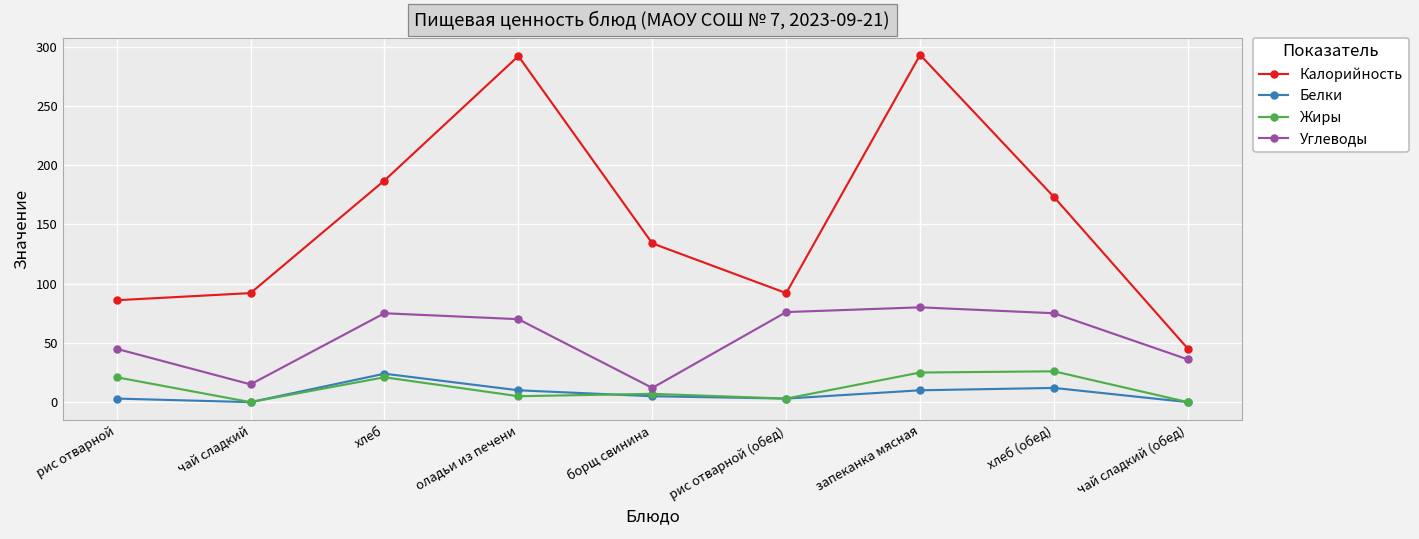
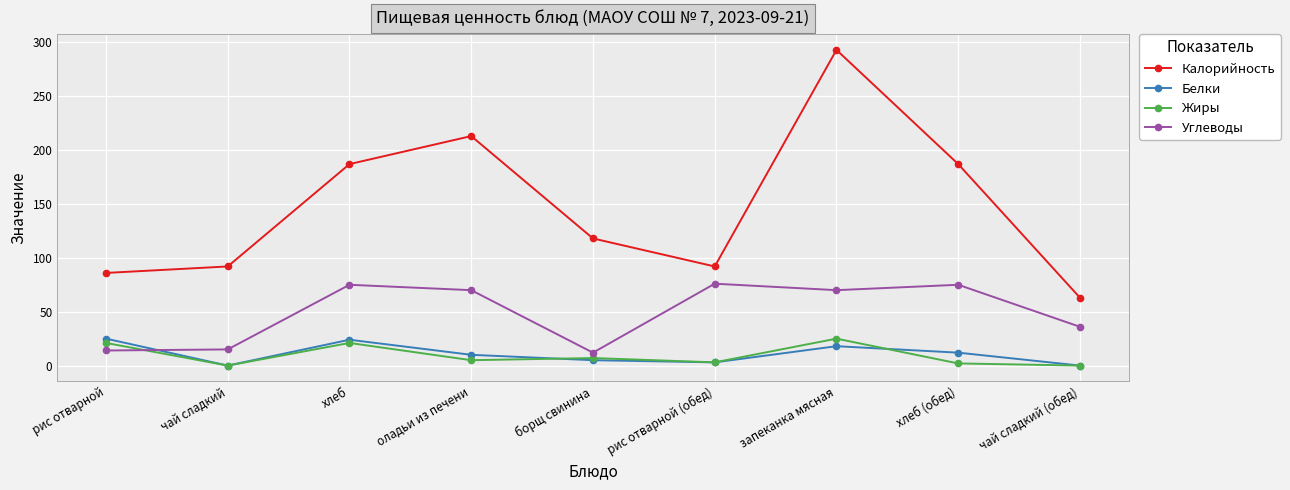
  {
    "Калорийность": {
      "рис отварной": 86,
      "чай сладкий": 92,
      "хлеб": 187,
-     "оладьи из печени": 292,
-     "борщ свинина": 134,
+     "оладьи из печени": 213,
+     "борщ свинина": 118,
      "рис отварной (обед)": 92,
      "запеканка мясная": 293,
-     "хлеб (обед)": 173,
-     "чай сладкий (обед)": 45
+     "хлеб (обед)": 187,
+     "чай сладкий (обед)": 63
    },
    "Белки": {
-     "рис отварной": 3,
+     "рис отварной": 25,
      "хлеб": 24,
      "оладьи из печени": 10,
-     "запеканка мясная": 10,
+     "запеканка мясная": 18,
      "хлеб (обед)": 12
    },
    "Жиры": {
      "рис отварной": 21,
      "хлеб": 21,
      "оладьи из печени": 5,
      "запеканка мясная": 25,
-     "хлеб (обед)": 26
+     "хлеб (обед)": 2
    },
    "Углеводы": {
-     "рис отварной": 45,
+     "рис отварной": 14,
      "чай сладкий": 15,
      "хлеб": 75,
      "оладьи из печени": 70,
      "борщ свинина": 12,
      "рис отварной (обед)": 76,
-     "запеканка мясная": 80,
+     "запеканка мясная": 70,
      "хлеб (обед)": 75,
      "чай сладкий (обед)": 36
    }
  }
